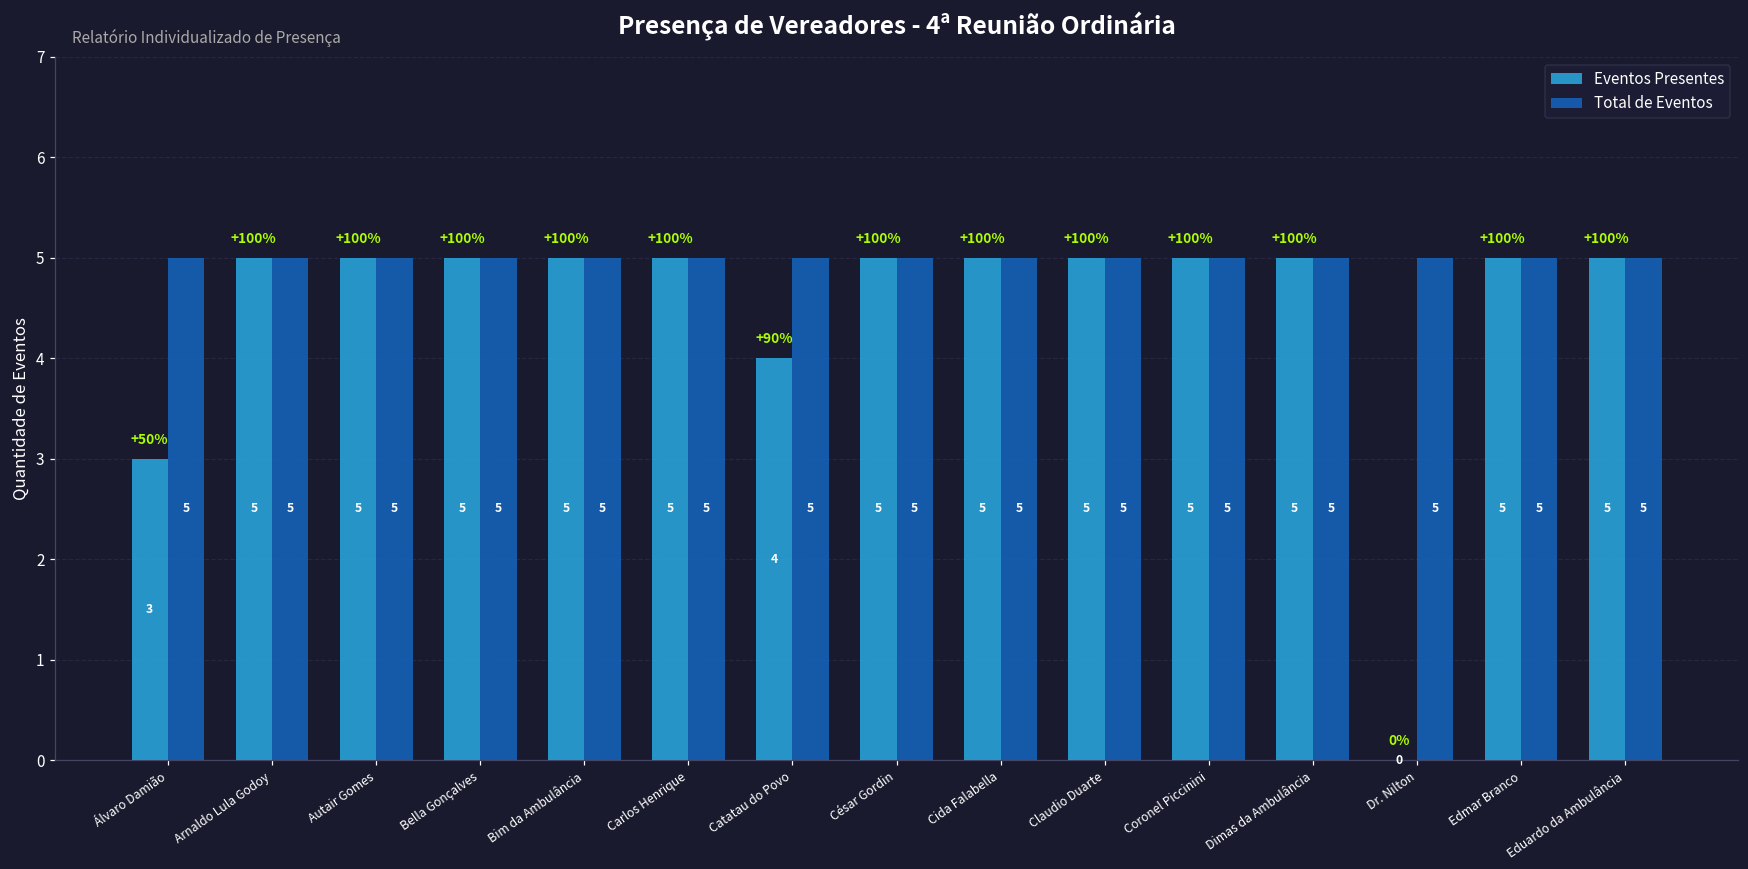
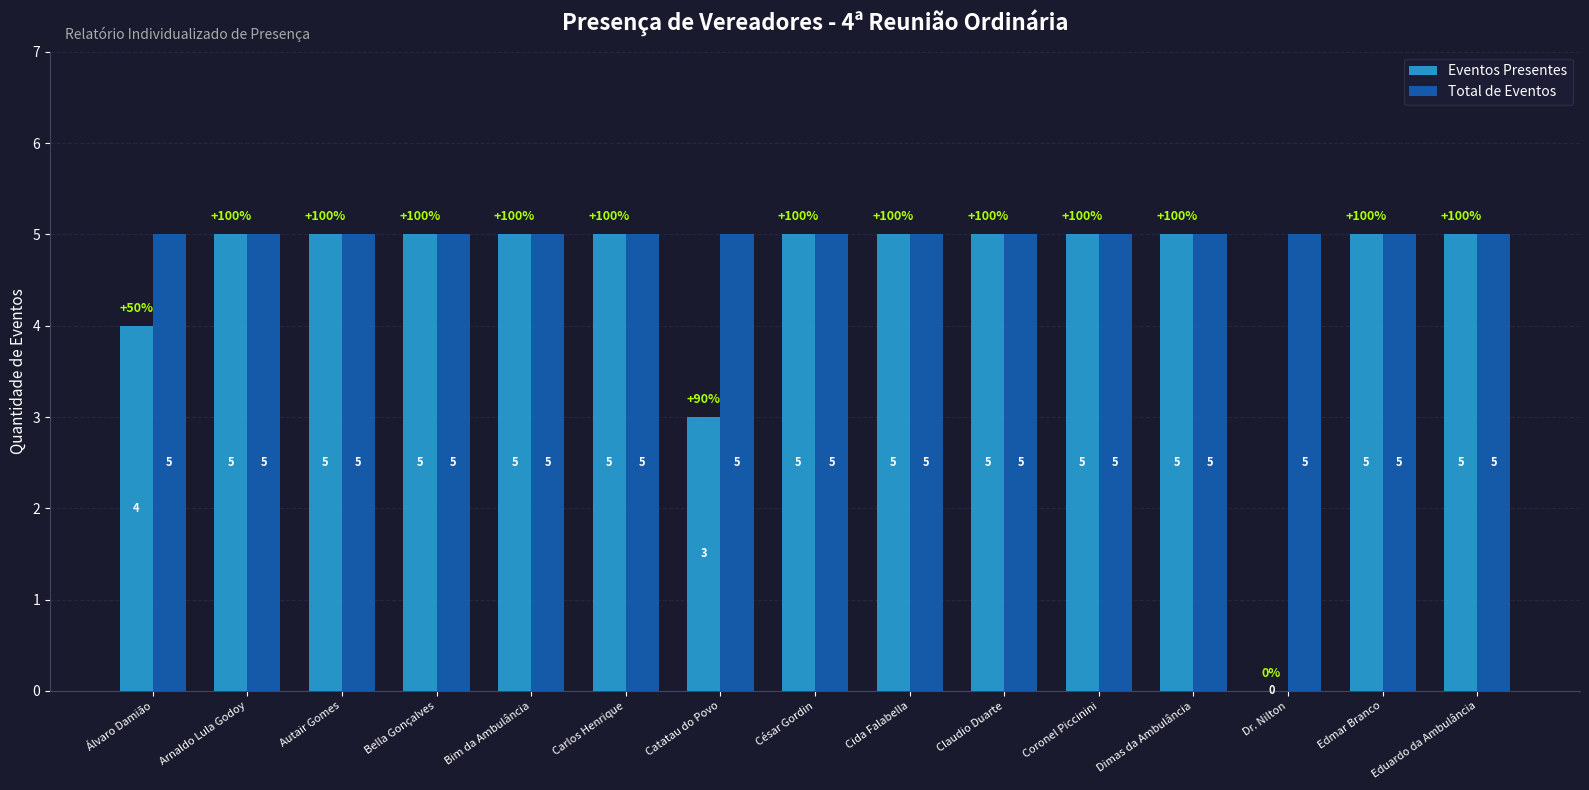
  {
    "Eventos Presentes": {
-     "Álvaro Damião": 3,
+     "Álvaro Damião": 4,
      "Arnaldo Lula Godoy": 5,
      "Autair Gomes": 5,
      "Bella Gonçalves": 5,
      "Bim da Ambulância": 5,
      "Carlos Henrique": 5,
-     "Catatau do Povo": 4,
+     "Catatau do Povo": 3,
      "César Gordin": 5,
      "Cida Falabella": 5,
      "Claudio Duarte": 5,
      "Coronel Piccinini": 5,
      "Dimas da Ambulância": 5,
      "Dr. Nilton": 0,
      "Edmar Branco": 5,
      "Eduardo da Ambulância": 5
    },
    "Total de Eventos": {
      "Álvaro Damião": 5,
      "Arnaldo Lula Godoy": 5,
      "Autair Gomes": 5,
      "Bella Gonçalves": 5,
      "Bim da Ambulância": 5,
      "Carlos Henrique": 5,
      "Catatau do Povo": 5,
      "César Gordin": 5,
      "Cida Falabella": 5,
      "Claudio Duarte": 5,
      "Coronel Piccinini": 5,
      "Dimas da Ambulância": 5,
      "Dr. Nilton": 5,
      "Edmar Branco": 5,
      "Eduardo da Ambulância": 5
    }
  }
